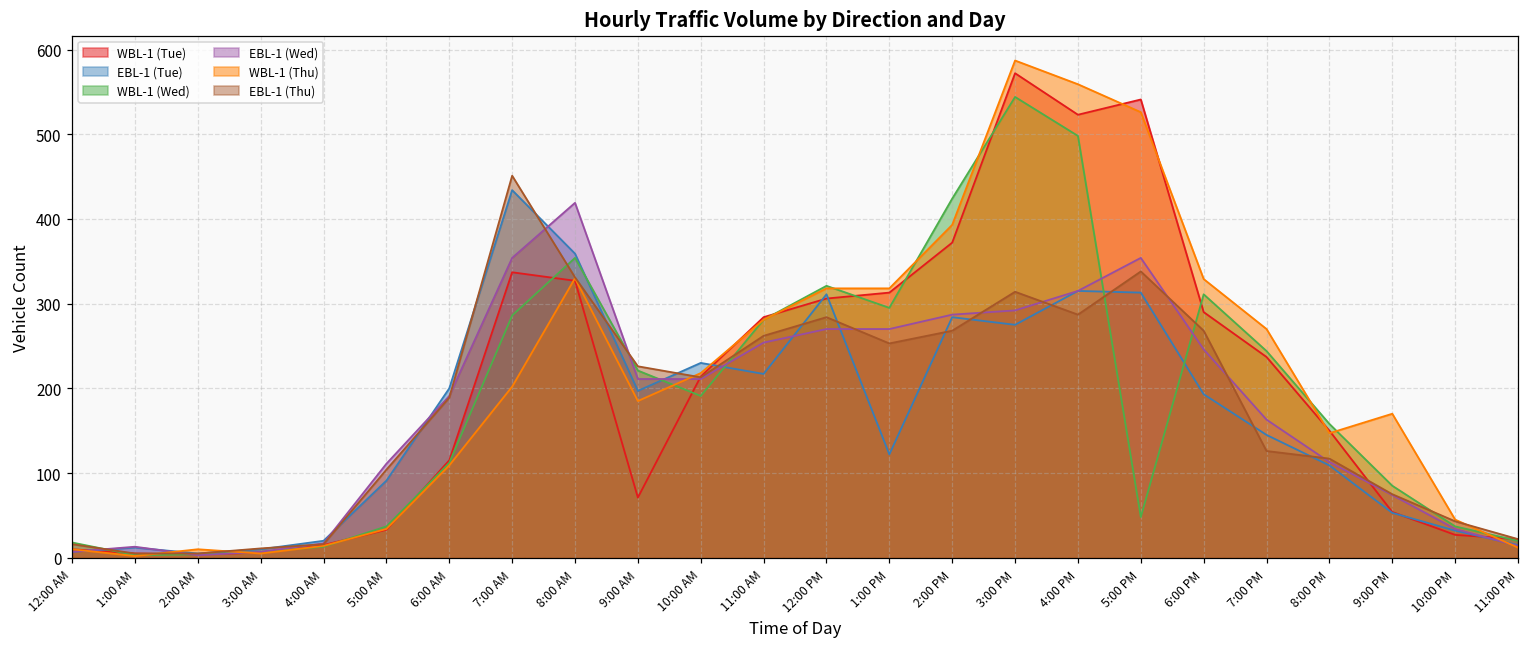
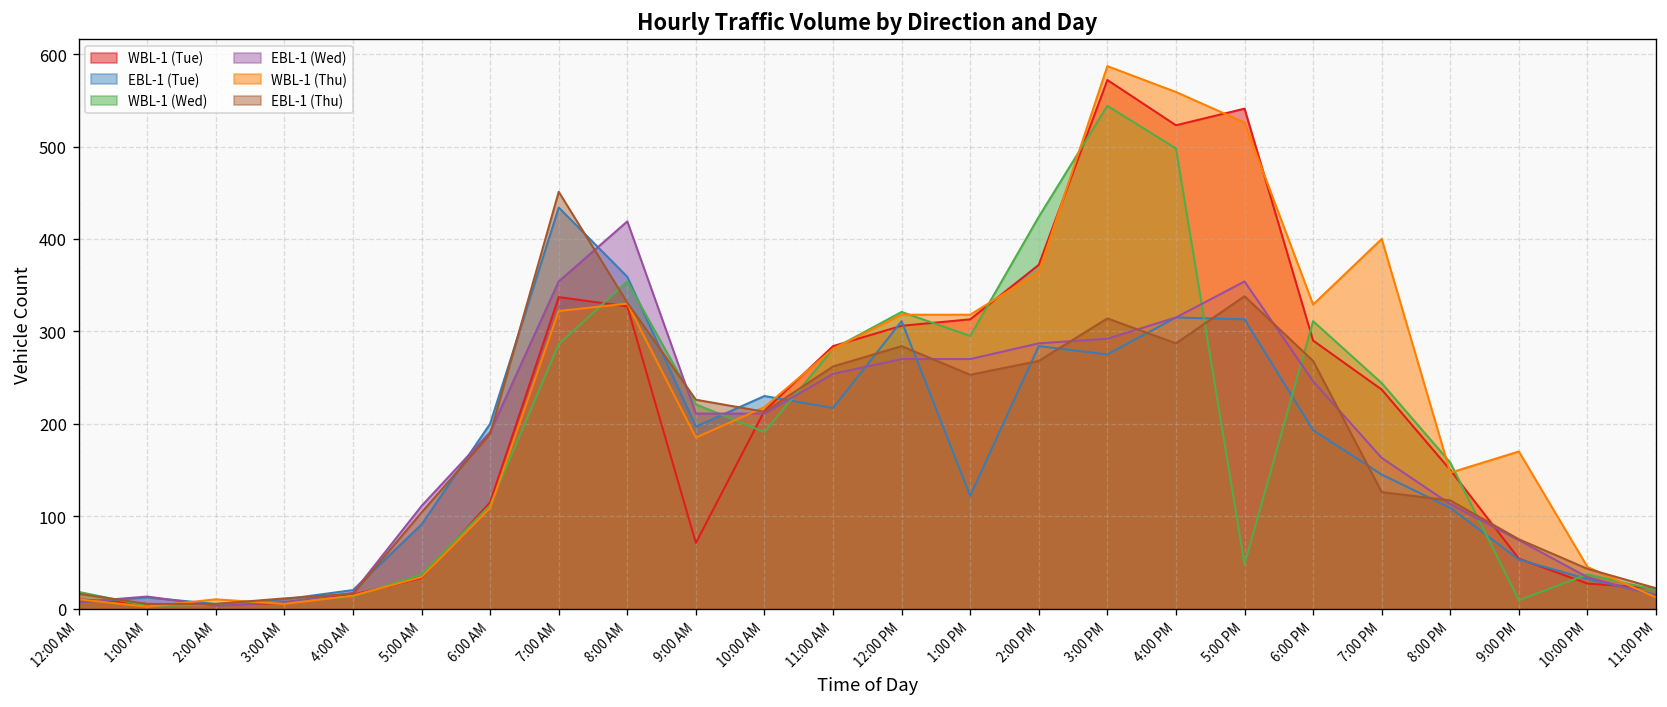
  {
    "WBL-1 (Tue)": {
      "7:00 AM": 340,
      "9:00 AM": 70,
      "12:00 PM": 310,
      "1:00 PM": 310,
      "2:00 PM": 370,
      "3:00 PM": 570,
      "4:00 PM": 520,
      "5:00 PM": 540,
      "6:00 PM": 290,
      "7:00 PM": 240,
      "10:00 PM": 30
    },
    "EBL-1 (Tue)": {
      "5:00 AM": 90,
      "6:00 AM": 200,
      "7:00 AM": 430,
      "8:00 AM": 360,
      "9:00 AM": 200,
      "10:00 AM": 230,
      "11:00 AM": 220,
      "12:00 PM": 310,
      "1:00 PM": 120,
      "3:00 PM": 280,
      "5:00 PM": 310,
      "6:00 PM": 190,
      "7:00 PM": 150,
      "8:00 PM": 110
    },
    "WBL-1 (Wed)": {
      "7:00 AM": 290,
      "8:00 AM": 350,
      "9:00 AM": 220,
      "10:00 AM": 190,
      "1:00 PM": 300,
      "2:00 PM": 420,
      "3:00 PM": 540,
      "4:00 PM": 500,
      "5:00 PM": 50,
      "6:00 PM": 310,
      "7:00 PM": 240,
      "8:00 PM": 160,
-     "9:00 PM": 90
+     "9:00 PM": 10
    },
    "EBL-1 (Wed)": {
      "5:00 AM": 110,
      "7:00 AM": 350,
      "8:00 AM": 420,
      "9:00 AM": 210,
      "11:00 AM": 250,
      "12:00 PM": 270,
      "1:00 PM": 270,
      "3:00 PM": 290,
      "5:00 PM": 350,
      "6:00 PM": 250,
      "7:00 PM": 160,
      "8:00 PM": 110
    },
    "WBL-1 (Thu)": {
      "2:00 AM": 10,
-     "7:00 AM": 200,
+     "7:00 AM": 320,
      "9:00 AM": 190,
      "10:00 AM": 220,
      "1:00 PM": 320,
-     "2:00 PM": 390,
+     "2:00 PM": 360,
      "3:00 PM": 590,
      "4:00 PM": 560,
      "5:00 PM": 530,
      "6:00 PM": 330,
-     "7:00 PM": 270,
+     "7:00 PM": 400,
      "9:00 PM": 170
    },
    "EBL-1 (Thu)": {
      "5:00 AM": 100,
      "7:00 AM": 450,
      "9:00 AM": 230,
      "11:00 AM": 260,
      "12:00 PM": 280,
      "1:00 PM": 250,
      "2:00 PM": 270,
      "3:00 PM": 310,
      "4:00 PM": 290,
      "5:00 PM": 340,
      "6:00 PM": 270,
      "7:00 PM": 130,
      "8:00 PM": 120
    }
  }
